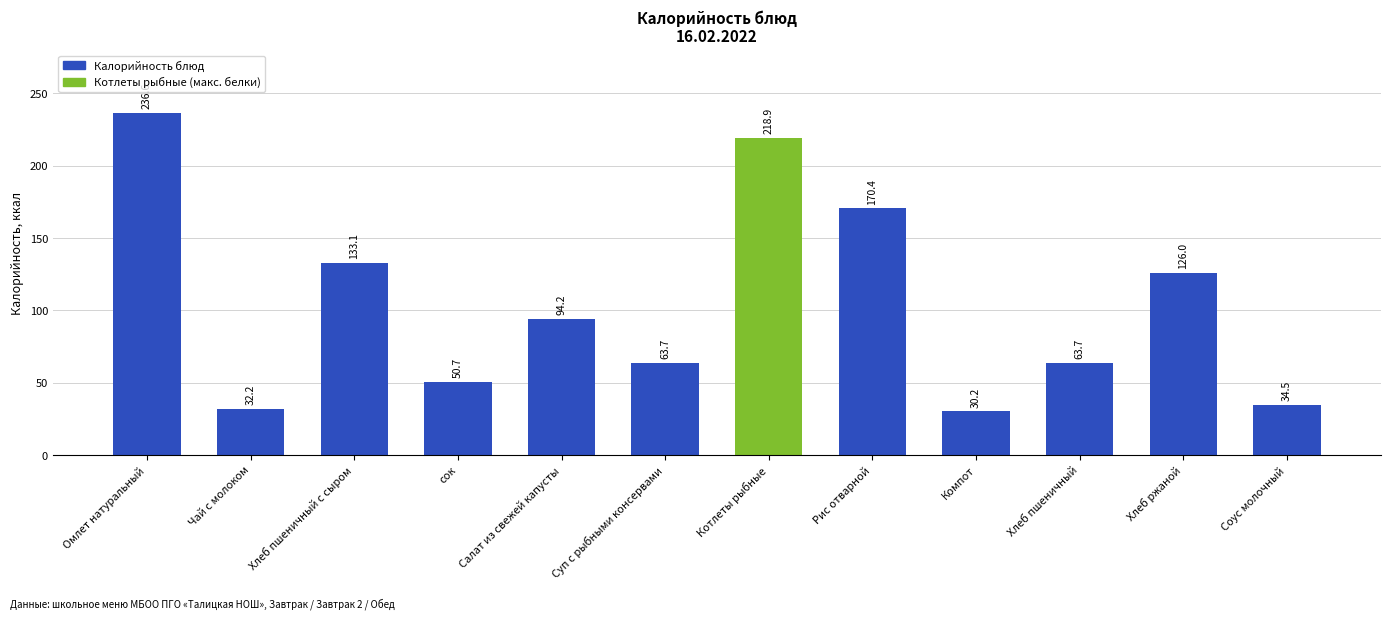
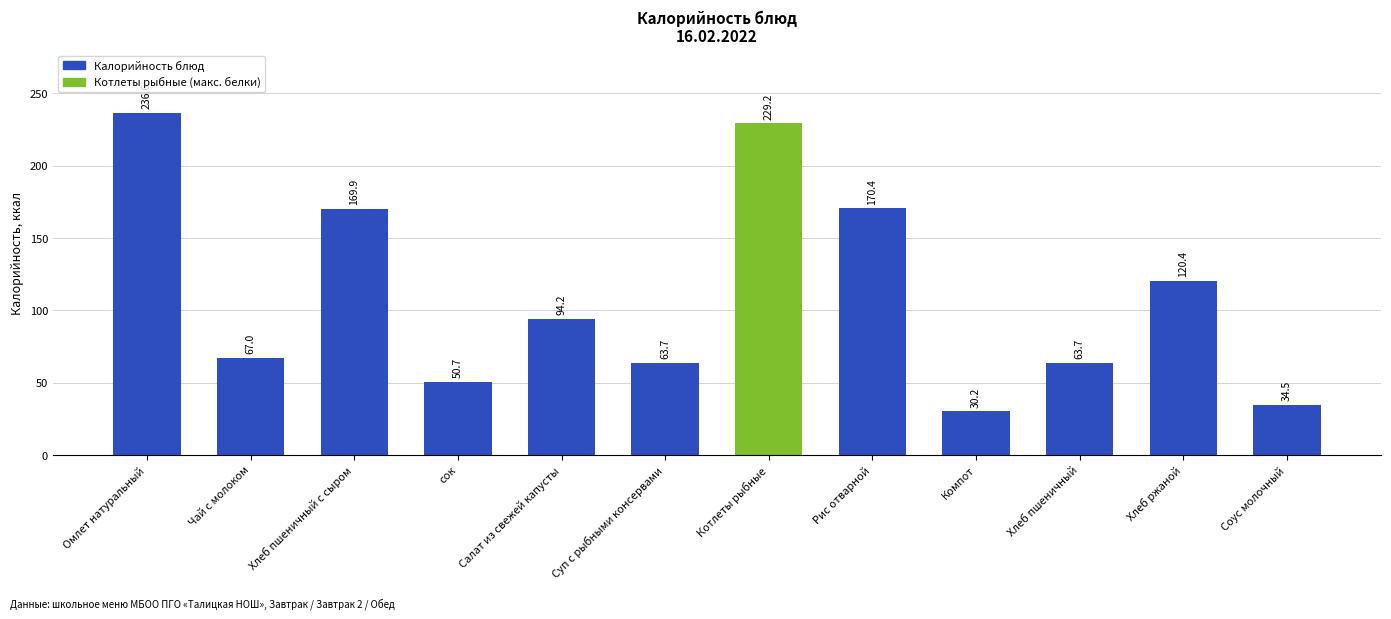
  {
-   "Чай с молоком": 32.2,
-   "Хлеб пшеничный с сыром": 133.1,
+   "Чай с молоком": 67.0,
+   "Хлеб пшеничный с сыром": 169.9,
    "сок": 50.7,
    "Салат из свежей капусты": 94.2,
    "Суп с рыбными консервами": 63.7,
-   "Котлеты рыбные": 218.9,
+   "Котлеты рыбные": 229.2,
    "Рис отварной": 170.4,
    "Компот": 30.2,
    "Хлеб пшеничный": 63.7,
-   "Хлеб ржаной": 126.0,
+   "Хлеб ржаной": 120.4,
    "Соус молочный": 34.5
  }
